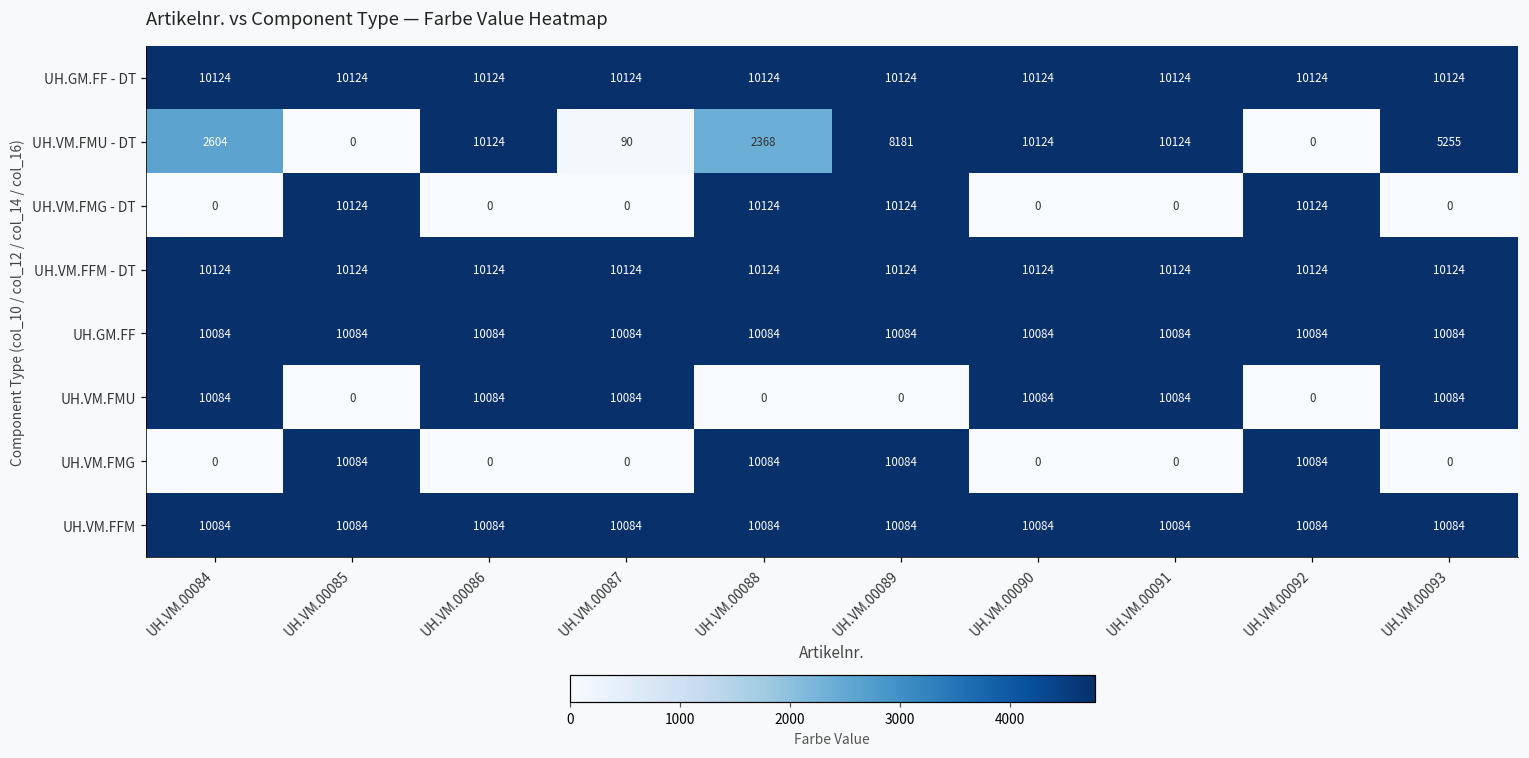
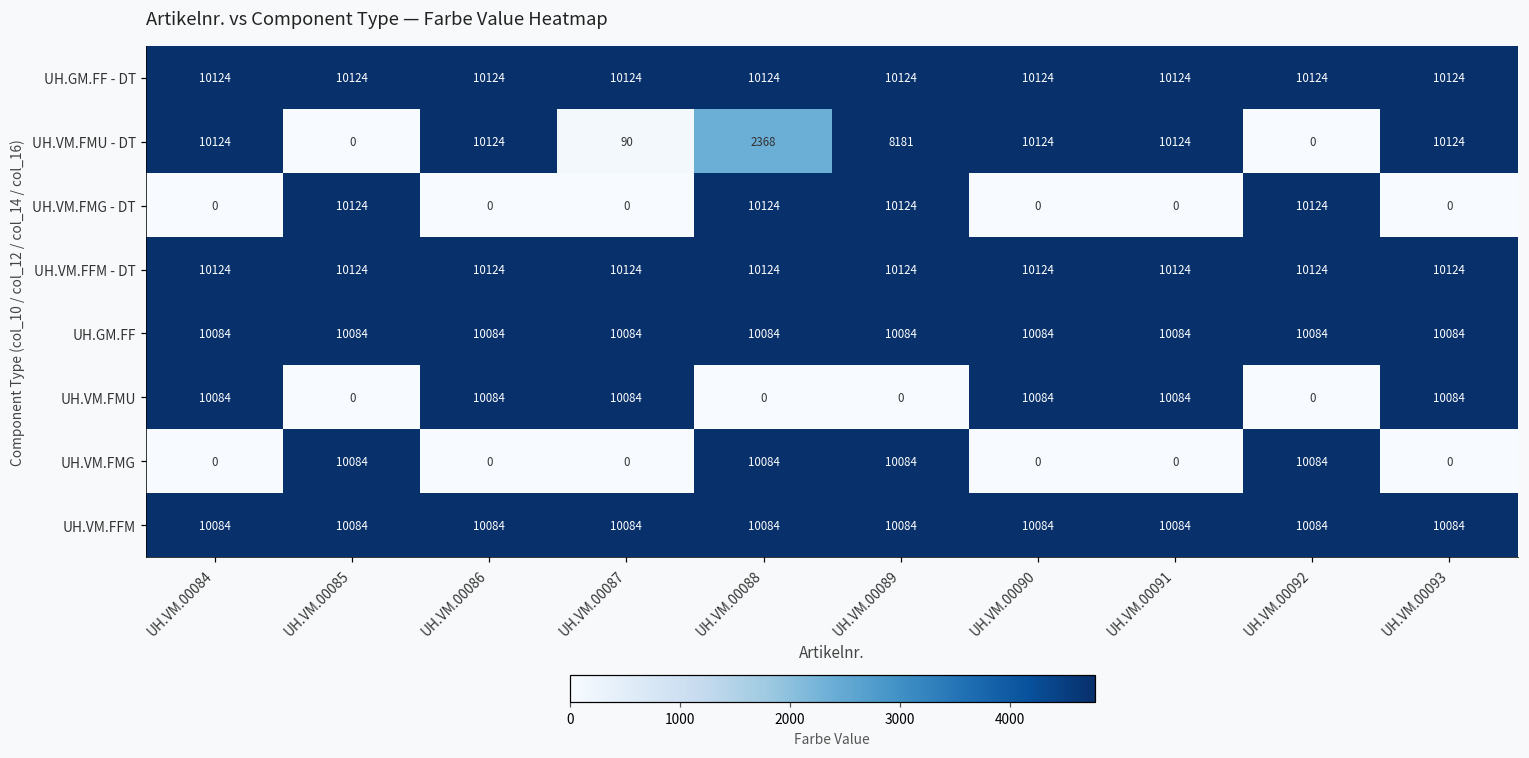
  {
    "UH.GM.FF - DT": {
      "UH.VM.00084": 10124,
      "UH.VM.00085": 10124,
      "UH.VM.00086": 10124,
      "UH.VM.00087": 10124,
      "UH.VM.00088": 10124,
      "UH.VM.00089": 10124,
      "UH.VM.00090": 10124,
      "UH.VM.00091": 10124,
      "UH.VM.00092": 10124,
      "UH.VM.00093": 10124
    },
    "UH.VM.FMU - DT": {
-     "UH.VM.00084": 2604,
+     "UH.VM.00084": 10124,
      "UH.VM.00085": 0,
      "UH.VM.00086": 10124,
      "UH.VM.00087": 90,
      "UH.VM.00088": 2368,
      "UH.VM.00089": 8181,
      "UH.VM.00090": 10124,
      "UH.VM.00091": 10124,
      "UH.VM.00092": 0,
-     "UH.VM.00093": 5255
+     "UH.VM.00093": 10124
    },
    "UH.VM.FMG - DT": {
      "UH.VM.00084": 0,
      "UH.VM.00085": 10124,
      "UH.VM.00086": 0,
      "UH.VM.00087": 0,
      "UH.VM.00088": 10124,
      "UH.VM.00089": 10124,
      "UH.VM.00090": 0,
      "UH.VM.00091": 0,
      "UH.VM.00092": 10124,
      "UH.VM.00093": 0
    },
    "UH.VM.FFM - DT": {
      "UH.VM.00084": 10124,
      "UH.VM.00085": 10124,
      "UH.VM.00086": 10124,
      "UH.VM.00087": 10124,
      "UH.VM.00088": 10124,
      "UH.VM.00089": 10124,
      "UH.VM.00090": 10124,
      "UH.VM.00091": 10124,
      "UH.VM.00092": 10124,
      "UH.VM.00093": 10124
    },
    "UH.GM.FF": {
      "UH.VM.00084": 10084,
      "UH.VM.00085": 10084,
      "UH.VM.00086": 10084,
      "UH.VM.00087": 10084,
      "UH.VM.00088": 10084,
      "UH.VM.00089": 10084,
      "UH.VM.00090": 10084,
      "UH.VM.00091": 10084,
      "UH.VM.00092": 10084,
      "UH.VM.00093": 10084
    },
    "UH.VM.FMU": {
      "UH.VM.00084": 10084,
      "UH.VM.00085": 0,
      "UH.VM.00086": 10084,
      "UH.VM.00087": 10084,
      "UH.VM.00088": 0,
      "UH.VM.00089": 0,
      "UH.VM.00090": 10084,
      "UH.VM.00091": 10084,
      "UH.VM.00092": 0,
      "UH.VM.00093": 10084
    },
    "UH.VM.FMG": {
      "UH.VM.00084": 0,
      "UH.VM.00085": 10084,
      "UH.VM.00086": 0,
      "UH.VM.00087": 0,
      "UH.VM.00088": 10084,
      "UH.VM.00089": 10084,
      "UH.VM.00090": 0,
      "UH.VM.00091": 0,
      "UH.VM.00092": 10084,
      "UH.VM.00093": 0
    },
    "UH.VM.FFM": {
      "UH.VM.00084": 10084,
      "UH.VM.00085": 10084,
      "UH.VM.00086": 10084,
      "UH.VM.00087": 10084,
      "UH.VM.00088": 10084,
      "UH.VM.00089": 10084,
      "UH.VM.00090": 10084,
      "UH.VM.00091": 10084,
      "UH.VM.00092": 10084,
      "UH.VM.00093": 10084
    }
  }
